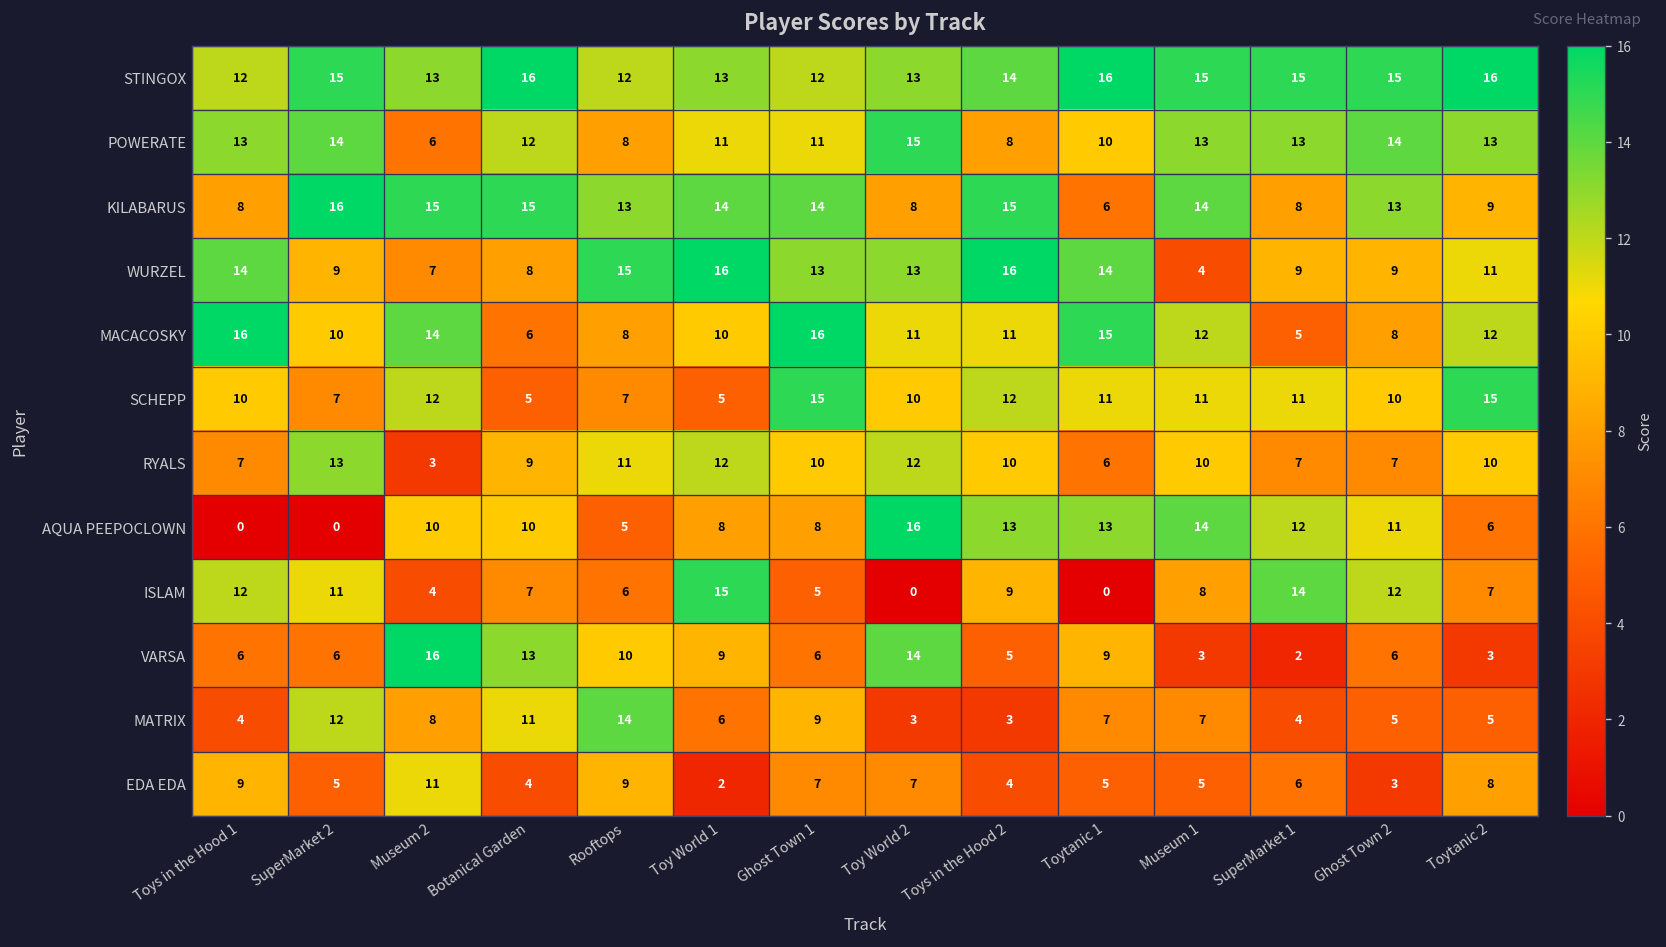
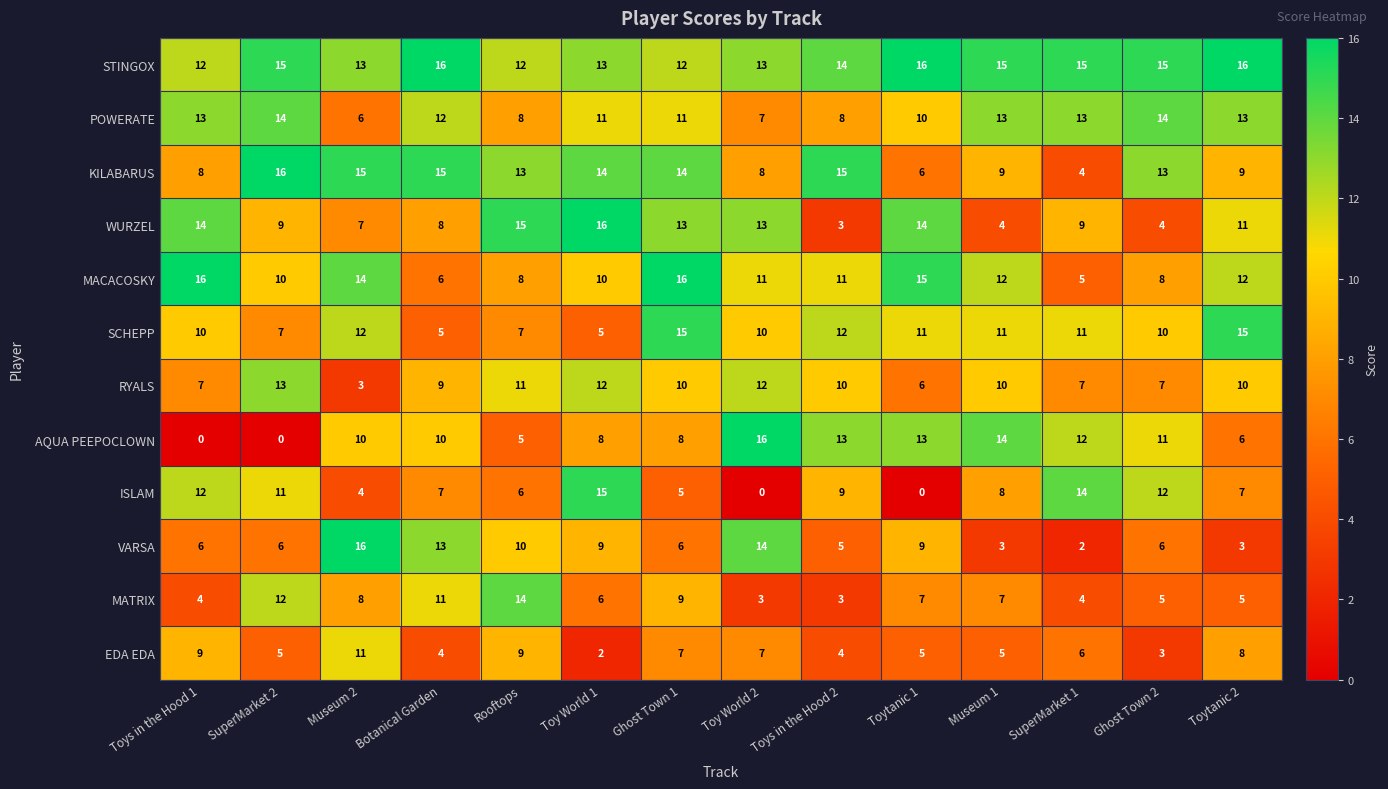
  {
    "STINGOX": {
      "Toys in the Hood 1": 12,
      "SuperMarket 2": 15,
      "Museum 2": 13,
      "Botanical Garden": 16,
      "Rooftops": 12,
      "Toy World 1": 13,
      "Ghost Town 1": 12,
      "Toy World 2": 13,
      "Toys in the Hood 2": 14,
      "Toytanic 1": 16,
      "Museum 1": 15,
      "SuperMarket 1": 15,
      "Ghost Town 2": 15,
      "Toytanic 2": 16
    },
    "POWERATE": {
      "Toys in the Hood 1": 13,
      "SuperMarket 2": 14,
      "Museum 2": 6,
      "Botanical Garden": 12,
      "Rooftops": 8,
      "Toy World 1": 11,
      "Ghost Town 1": 11,
-     "Toy World 2": 15,
+     "Toy World 2": 7,
      "Toys in the Hood 2": 8,
      "Toytanic 1": 10,
      "Museum 1": 13,
      "SuperMarket 1": 13,
      "Ghost Town 2": 14,
      "Toytanic 2": 13
    },
    "KILABARUS": {
      "Toys in the Hood 1": 8,
      "SuperMarket 2": 16,
      "Museum 2": 15,
      "Botanical Garden": 15,
      "Rooftops": 13,
      "Toy World 1": 14,
      "Ghost Town 1": 14,
      "Toy World 2": 8,
      "Toys in the Hood 2": 15,
      "Toytanic 1": 6,
-     "Museum 1": 14,
-     "SuperMarket 1": 8,
+     "Museum 1": 9,
+     "SuperMarket 1": 4,
      "Ghost Town 2": 13,
      "Toytanic 2": 9
    },
    "WURZEL": {
      "Toys in the Hood 1": 14,
      "SuperMarket 2": 9,
      "Museum 2": 7,
      "Botanical Garden": 8,
      "Rooftops": 15,
      "Toy World 1": 16,
      "Ghost Town 1": 13,
      "Toy World 2": 13,
-     "Toys in the Hood 2": 16,
+     "Toys in the Hood 2": 3,
      "Toytanic 1": 14,
      "Museum 1": 4,
      "SuperMarket 1": 9,
-     "Ghost Town 2": 9,
+     "Ghost Town 2": 4,
      "Toytanic 2": 11
    },
    "MACACOSKY": {
      "Toys in the Hood 1": 16,
      "SuperMarket 2": 10,
      "Museum 2": 14,
      "Botanical Garden": 6,
      "Rooftops": 8,
      "Toy World 1": 10,
      "Ghost Town 1": 16,
      "Toy World 2": 11,
      "Toys in the Hood 2": 11,
      "Toytanic 1": 15,
      "Museum 1": 12,
      "SuperMarket 1": 5,
      "Ghost Town 2": 8,
      "Toytanic 2": 12
    },
    "SCHEPP": {
      "Toys in the Hood 1": 10,
      "SuperMarket 2": 7,
      "Museum 2": 12,
      "Botanical Garden": 5,
      "Rooftops": 7,
      "Toy World 1": 5,
      "Ghost Town 1": 15,
      "Toy World 2": 10,
      "Toys in the Hood 2": 12,
      "Toytanic 1": 11,
      "Museum 1": 11,
      "SuperMarket 1": 11,
      "Ghost Town 2": 10,
      "Toytanic 2": 15
    },
    "RYALS": {
      "Toys in the Hood 1": 7,
      "SuperMarket 2": 13,
      "Museum 2": 3,
      "Botanical Garden": 9,
      "Rooftops": 11,
      "Toy World 1": 12,
      "Ghost Town 1": 10,
      "Toy World 2": 12,
      "Toys in the Hood 2": 10,
      "Toytanic 1": 6,
      "Museum 1": 10,
      "SuperMarket 1": 7,
      "Ghost Town 2": 7,
      "Toytanic 2": 10
    },
    "AQUA PEEPOCLOWN": {
      "Toys in the Hood 1": 0,
      "SuperMarket 2": 0,
      "Museum 2": 10,
      "Botanical Garden": 10,
      "Rooftops": 5,
      "Toy World 1": 8,
      "Ghost Town 1": 8,
      "Toy World 2": 16,
      "Toys in the Hood 2": 13,
      "Toytanic 1": 13,
      "Museum 1": 14,
      "SuperMarket 1": 12,
      "Ghost Town 2": 11,
      "Toytanic 2": 6
    },
    "ISLAM": {
      "Toys in the Hood 1": 12,
      "SuperMarket 2": 11,
      "Museum 2": 4,
      "Botanical Garden": 7,
      "Rooftops": 6,
      "Toy World 1": 15,
      "Ghost Town 1": 5,
      "Toy World 2": 0,
      "Toys in the Hood 2": 9,
      "Toytanic 1": 0,
      "Museum 1": 8,
      "SuperMarket 1": 14,
      "Ghost Town 2": 12,
      "Toytanic 2": 7
    },
    "VARSA": {
      "Toys in the Hood 1": 6,
      "SuperMarket 2": 6,
      "Museum 2": 16,
      "Botanical Garden": 13,
      "Rooftops": 10,
      "Toy World 1": 9,
      "Ghost Town 1": 6,
      "Toy World 2": 14,
      "Toys in the Hood 2": 5,
      "Toytanic 1": 9,
      "Museum 1": 3,
      "SuperMarket 1": 2,
      "Ghost Town 2": 6,
      "Toytanic 2": 3
    },
    "MATRIX": {
      "Toys in the Hood 1": 4,
      "SuperMarket 2": 12,
      "Museum 2": 8,
      "Botanical Garden": 11,
      "Rooftops": 14,
      "Toy World 1": 6,
      "Ghost Town 1": 9,
      "Toy World 2": 3,
      "Toys in the Hood 2": 3,
      "Toytanic 1": 7,
      "Museum 1": 7,
      "SuperMarket 1": 4,
      "Ghost Town 2": 5,
      "Toytanic 2": 5
    },
    "EDA EDA": {
      "Toys in the Hood 1": 9,
      "SuperMarket 2": 5,
      "Museum 2": 11,
      "Botanical Garden": 4,
      "Rooftops": 9,
      "Toy World 1": 2,
      "Ghost Town 1": 7,
      "Toy World 2": 7,
      "Toys in the Hood 2": 4,
      "Toytanic 1": 5,
      "Museum 1": 5,
      "SuperMarket 1": 6,
      "Ghost Town 2": 3,
      "Toytanic 2": 8
    }
  }
